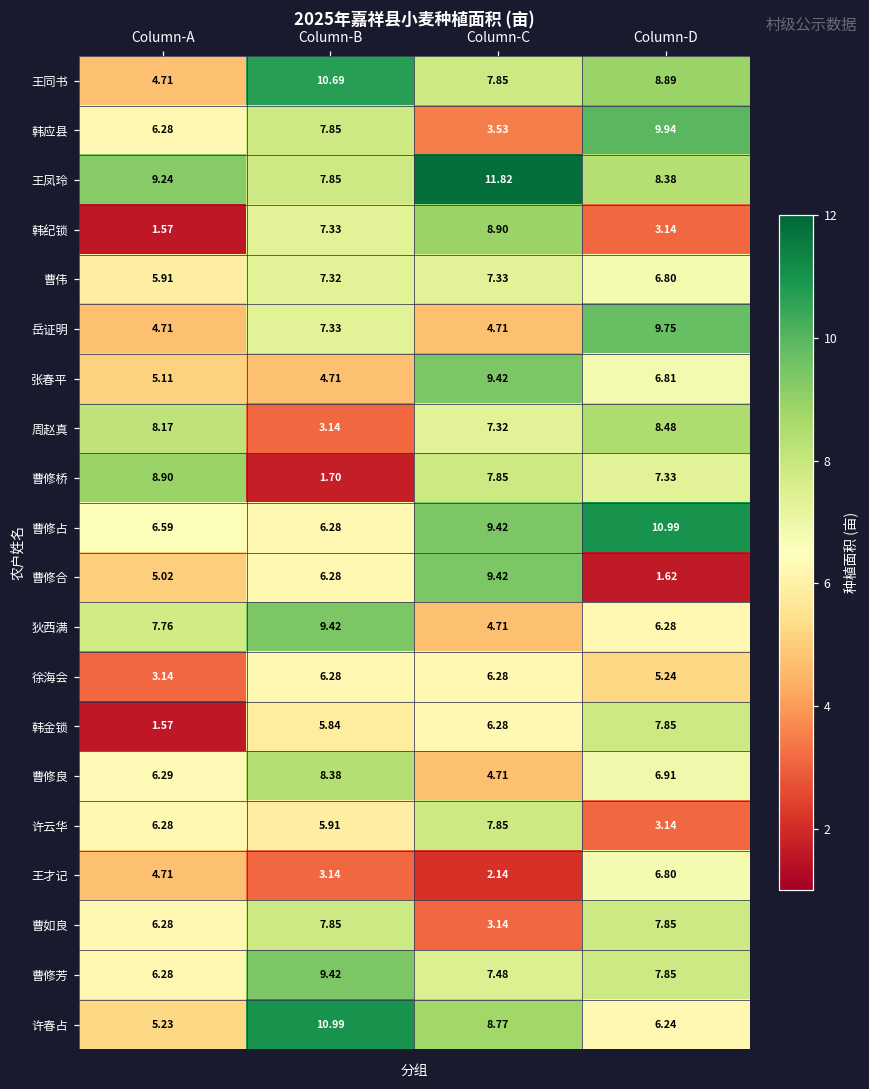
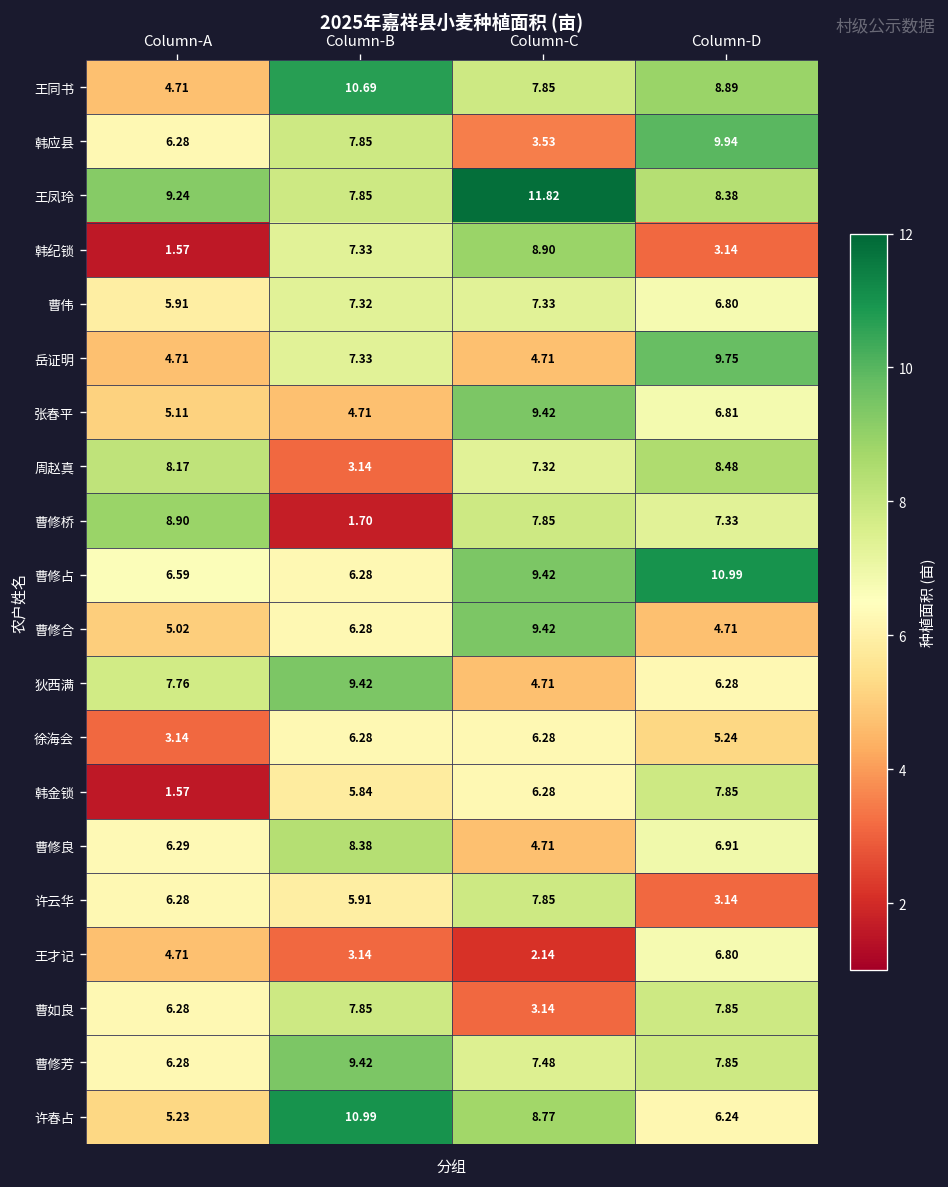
  {
    "王同书": {
      "Column-A": 4.71,
      "Column-B": 10.69,
      "Column-C": 7.85,
      "Column-D": 8.89
    },
    "韩应县": {
      "Column-A": 6.28,
      "Column-B": 7.85,
      "Column-C": 3.53,
      "Column-D": 9.94
    },
    "王凤玲": {
      "Column-A": 9.24,
      "Column-B": 7.85,
      "Column-C": 11.82,
      "Column-D": 8.38
    },
    "韩纪锁": {
      "Column-A": 1.57,
      "Column-B": 7.33,
      "Column-C": 8.90,
      "Column-D": 3.14
    },
    "曹伟": {
      "Column-A": 5.91,
      "Column-B": 7.32,
      "Column-C": 7.33,
      "Column-D": 6.80
    },
    "岳证明": {
      "Column-A": 4.71,
      "Column-B": 7.33,
      "Column-C": 4.71,
      "Column-D": 9.75
    },
    "张春平": {
      "Column-A": 5.11,
      "Column-B": 4.71,
      "Column-C": 9.42,
      "Column-D": 6.81
    },
    "周赵真": {
      "Column-A": 8.17,
      "Column-B": 3.14,
      "Column-C": 7.32,
      "Column-D": 8.48
    },
    "曹修桥": {
      "Column-A": 8.90,
      "Column-B": 1.70,
      "Column-C": 7.85,
      "Column-D": 7.33
    },
    "曹修占": {
      "Column-A": 6.59,
      "Column-B": 6.28,
      "Column-C": 9.42,
      "Column-D": 10.99
    },
    "曹修合": {
      "Column-A": 5.02,
      "Column-B": 6.28,
      "Column-C": 9.42,
-     "Column-D": 1.62
+     "Column-D": 4.71
    },
    "狄西满": {
      "Column-A": 7.76,
      "Column-B": 9.42,
      "Column-C": 4.71,
      "Column-D": 6.28
    },
    "徐海会": {
      "Column-A": 3.14,
      "Column-B": 6.28,
      "Column-C": 6.28,
      "Column-D": 5.24
    },
    "韩金锁": {
      "Column-A": 1.57,
      "Column-B": 5.84,
      "Column-C": 6.28,
      "Column-D": 7.85
    },
    "曹修良": {
      "Column-A": 6.29,
      "Column-B": 8.38,
      "Column-C": 4.71,
      "Column-D": 6.91
    },
    "许云华": {
      "Column-A": 6.28,
      "Column-B": 5.91,
      "Column-C": 7.85,
      "Column-D": 3.14
    },
    "王才记": {
      "Column-A": 4.71,
      "Column-B": 3.14,
      "Column-C": 2.14,
      "Column-D": 6.80
    },
    "曹如良": {
      "Column-A": 6.28,
      "Column-B": 7.85,
      "Column-C": 3.14,
      "Column-D": 7.85
    },
    "曹修芳": {
      "Column-A": 6.28,
      "Column-B": 9.42,
      "Column-C": 7.48,
      "Column-D": 7.85
    },
    "许春占": {
      "Column-A": 5.23,
      "Column-B": 10.99,
      "Column-C": 8.77,
      "Column-D": 6.24
    }
  }
